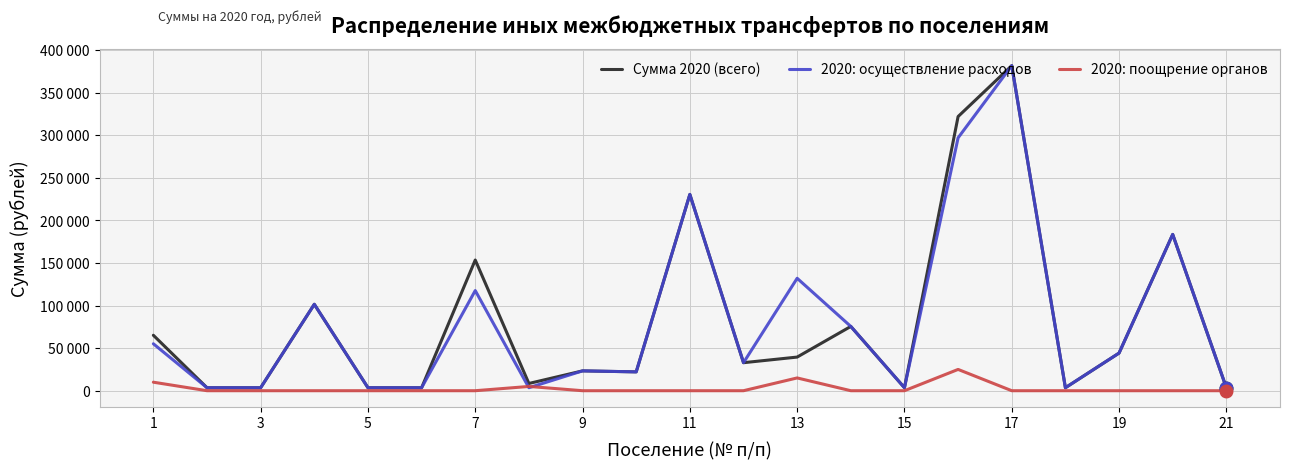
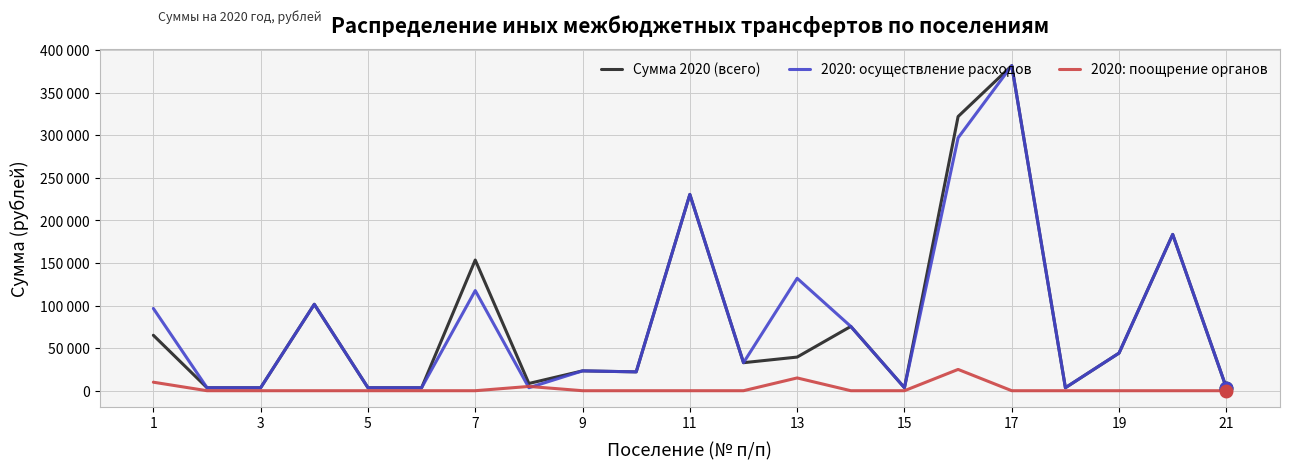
  {
    "2020: осуществление расходов": {
-     "1": 60000,
+     "1": 100000,
      "7": 120000,
      "13": 130000
    }
  }
